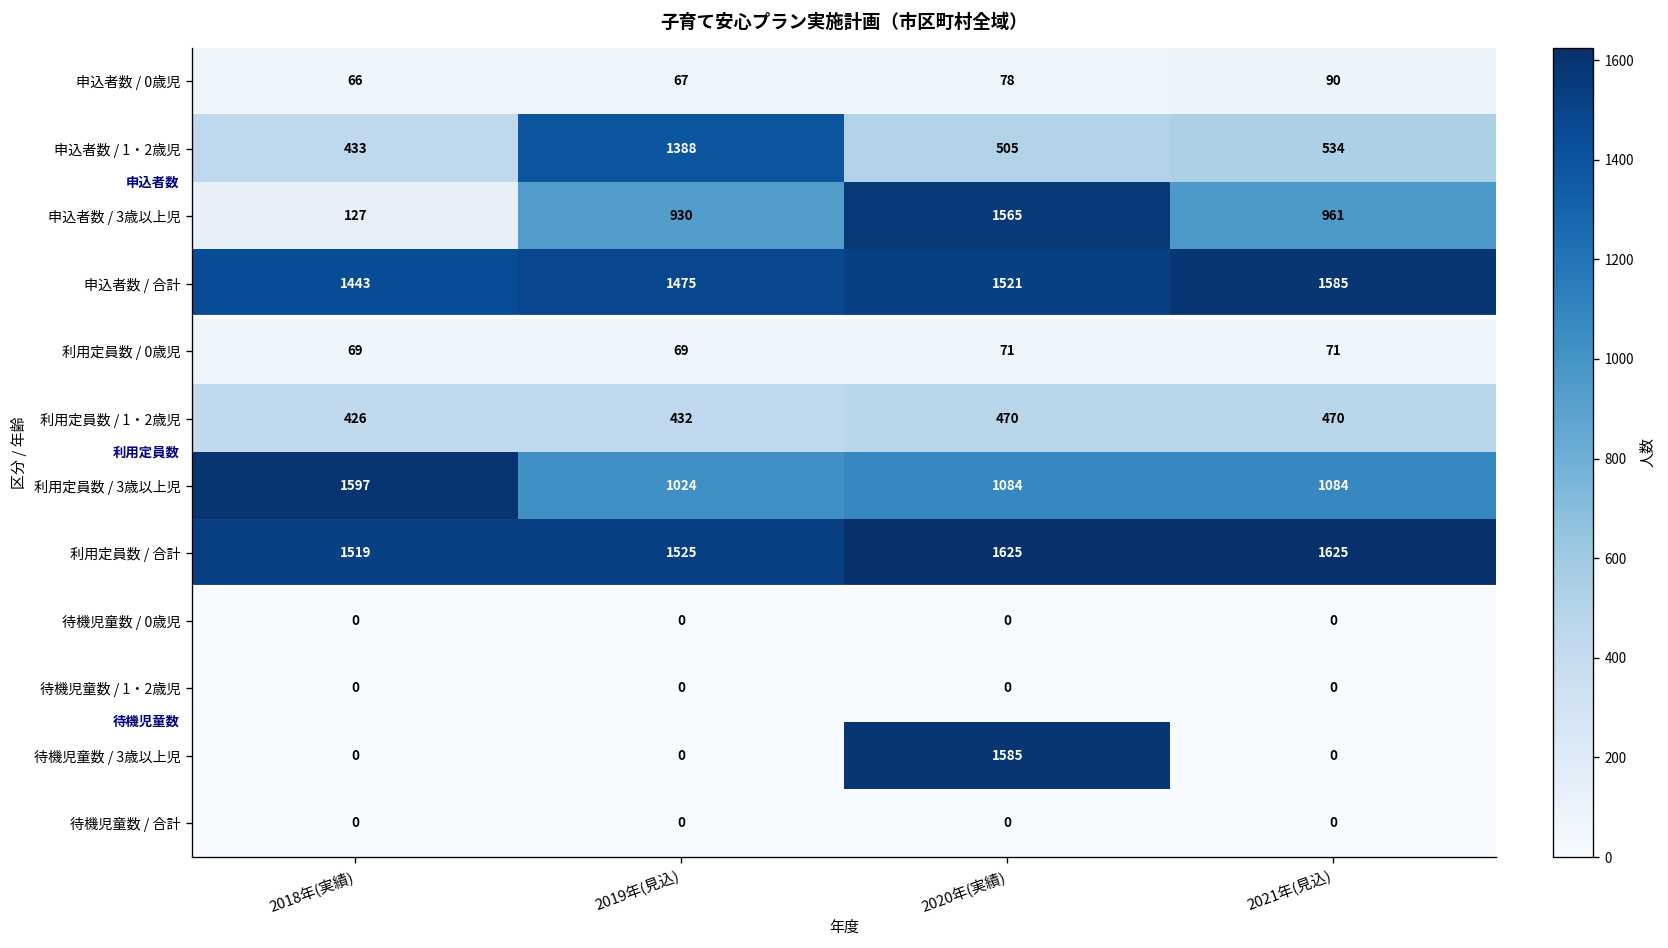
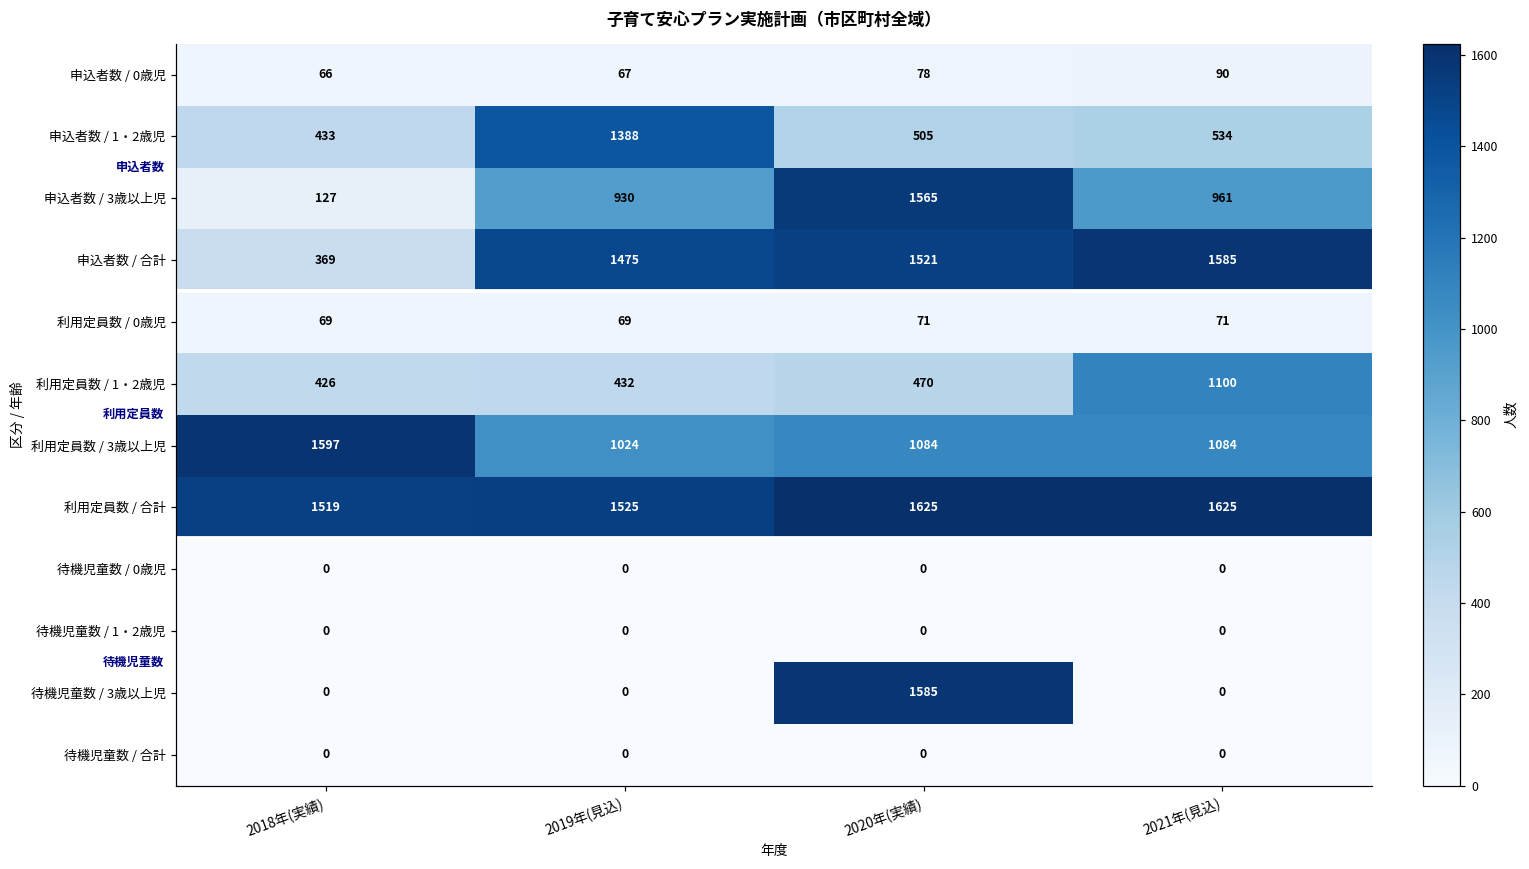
  {
    "申込者数 / 0歳児": {
      "2018年(実績)": 66,
      "2019年(見込)": 67,
      "2020年(実績)": 78,
      "2021年(見込)": 90
    },
    "申込者数 / 1・2歳児": {
      "2018年(実績)": 433,
      "2019年(見込)": 1388,
      "2020年(実績)": 505,
      "2021年(見込)": 534
    },
    "申込者数 / 3歳以上児": {
      "2018年(実績)": 127,
      "2019年(見込)": 930,
      "2020年(実績)": 1565,
      "2021年(見込)": 961
    },
    "申込者数 / 合計": {
-     "2018年(実績)": 1443,
+     "2018年(実績)": 369,
      "2019年(見込)": 1475,
      "2020年(実績)": 1521,
      "2021年(見込)": 1585
    },
    "利用定員数 / 0歳児": {
      "2018年(実績)": 69,
      "2019年(見込)": 69,
      "2020年(実績)": 71,
      "2021年(見込)": 71
    },
    "利用定員数 / 1・2歳児": {
      "2018年(実績)": 426,
      "2019年(見込)": 432,
      "2020年(実績)": 470,
-     "2021年(見込)": 470
+     "2021年(見込)": 1100
    },
    "利用定員数 / 3歳以上児": {
      "2018年(実績)": 1597,
      "2019年(見込)": 1024,
      "2020年(実績)": 1084,
      "2021年(見込)": 1084
    },
    "利用定員数 / 合計": {
      "2018年(実績)": 1519,
      "2019年(見込)": 1525,
      "2020年(実績)": 1625,
      "2021年(見込)": 1625
    },
    "待機児童数 / 0歳児": {
      "2018年(実績)": 0,
      "2019年(見込)": 0,
      "2020年(実績)": 0,
      "2021年(見込)": 0
    },
    "待機児童数 / 1・2歳児": {
      "2018年(実績)": 0,
      "2019年(見込)": 0,
      "2020年(実績)": 0,
      "2021年(見込)": 0
    },
    "待機児童数 / 3歳以上児": {
      "2018年(実績)": 0,
      "2019年(見込)": 0,
      "2020年(実績)": 1585,
      "2021年(見込)": 0
    },
    "待機児童数 / 合計": {
      "2018年(実績)": 0,
      "2019年(見込)": 0,
      "2020年(実績)": 0,
      "2021年(見込)": 0
    }
  }
